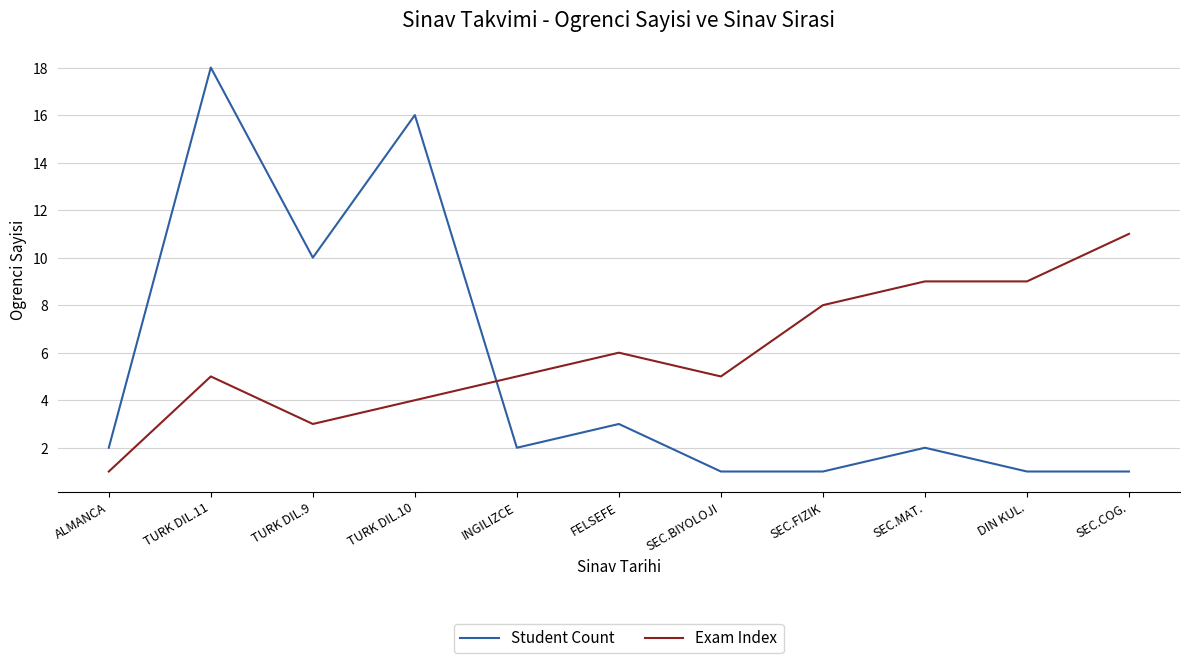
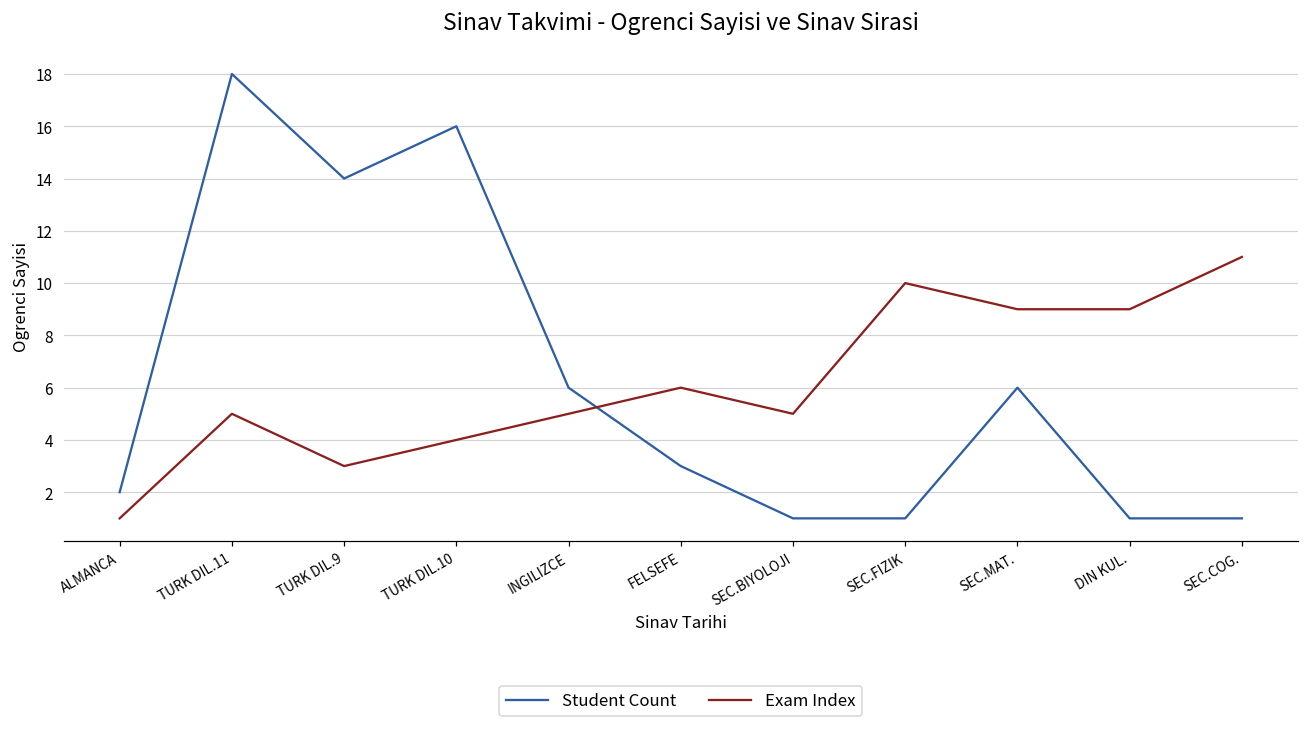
  {
    "Student Count": {
      "ALMANCA": 2,
      "TURK DIL.11": 18,
-     "TURK DIL.9": 10,
+     "TURK DIL.9": 14,
      "TURK DIL.10": 16,
-     "INGILIZCE": 2,
+     "INGILIZCE": 6,
      "FELSEFE": 3,
      "SEC.BIYOLOJI": 1,
      "SEC.FIZIK": 1,
-     "SEC.MAT.": 2,
+     "SEC.MAT.": 6,
      "DIN KUL.": 1,
      "SEC.COG.": 1
    },
    "Exam Index": {
      "ALMANCA": 1,
      "TURK DIL.11": 5,
      "TURK DIL.9": 3,
      "TURK DIL.10": 4,
      "INGILIZCE": 5,
      "FELSEFE": 6,
      "SEC.BIYOLOJI": 5,
-     "SEC.FIZIK": 8,
+     "SEC.FIZIK": 10,
      "SEC.MAT.": 9,
      "DIN KUL.": 9,
      "SEC.COG.": 11
    }
  }
